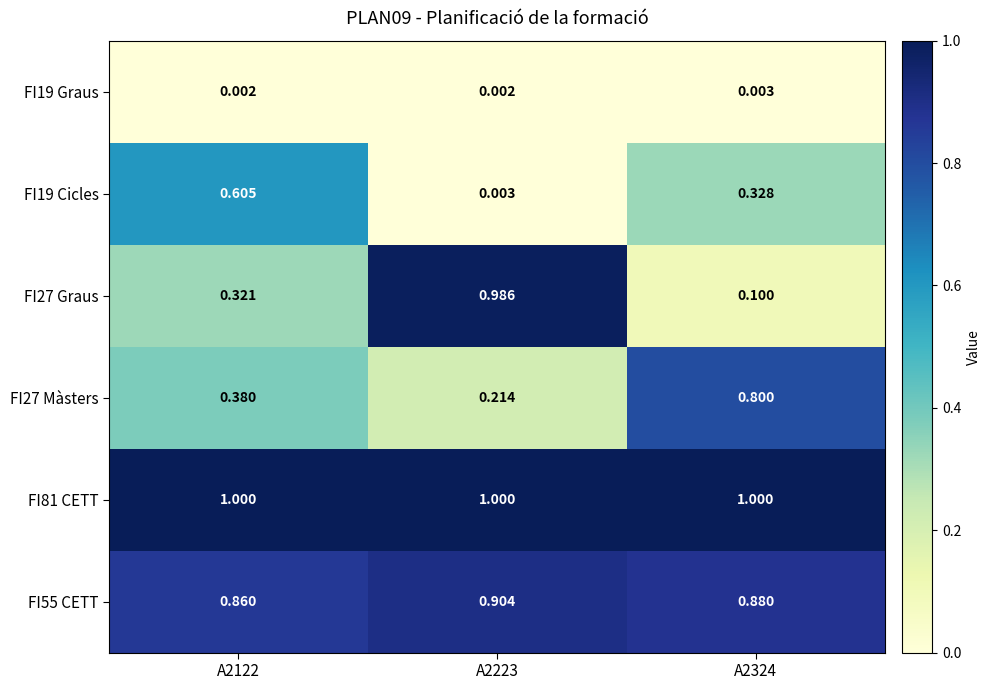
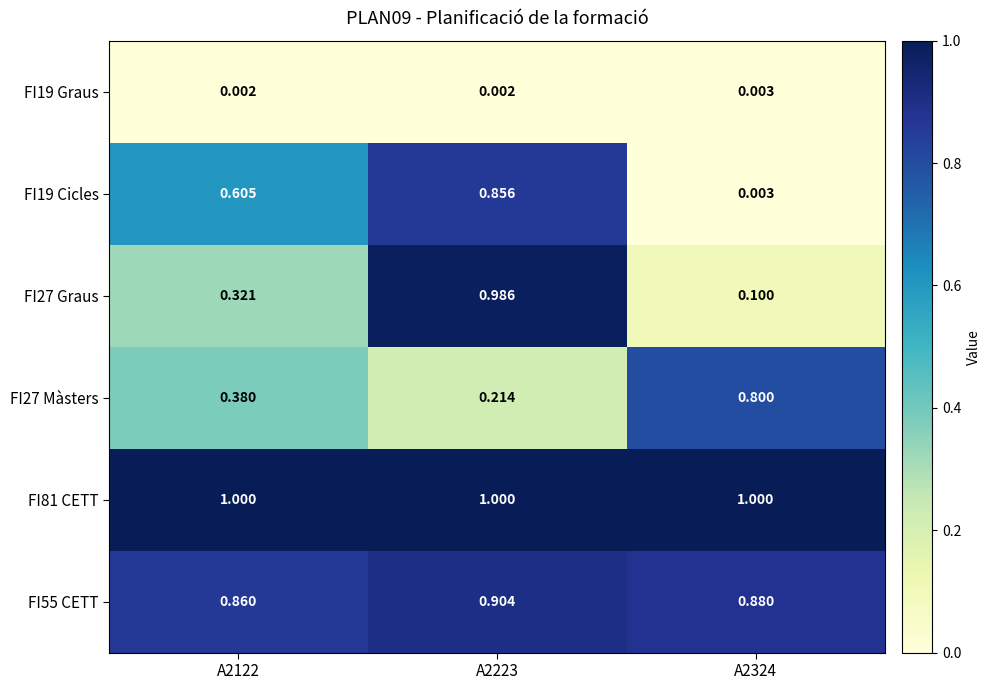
  {
    "FI19 Graus": {
      "A2122": 0.002,
      "A2223": 0.002,
      "A2324": 0.003
    },
    "FI19 Cicles": {
      "A2122": 0.605,
-     "A2223": 0.003,
-     "A2324": 0.328
+     "A2223": 0.856,
+     "A2324": 0.003
    },
    "FI27 Graus": {
      "A2122": 0.321,
      "A2223": 0.986,
      "A2324": 0.100
    },
    "FI27 Màsters": {
      "A2122": 0.380,
      "A2223": 0.214,
      "A2324": 0.800
    },
    "FI81 CETT": {
      "A2122": 1.000,
      "A2223": 1.000,
      "A2324": 1.000
    },
    "FI55 CETT": {
      "A2122": 0.860,
      "A2223": 0.904,
      "A2324": 0.880
    }
  }
